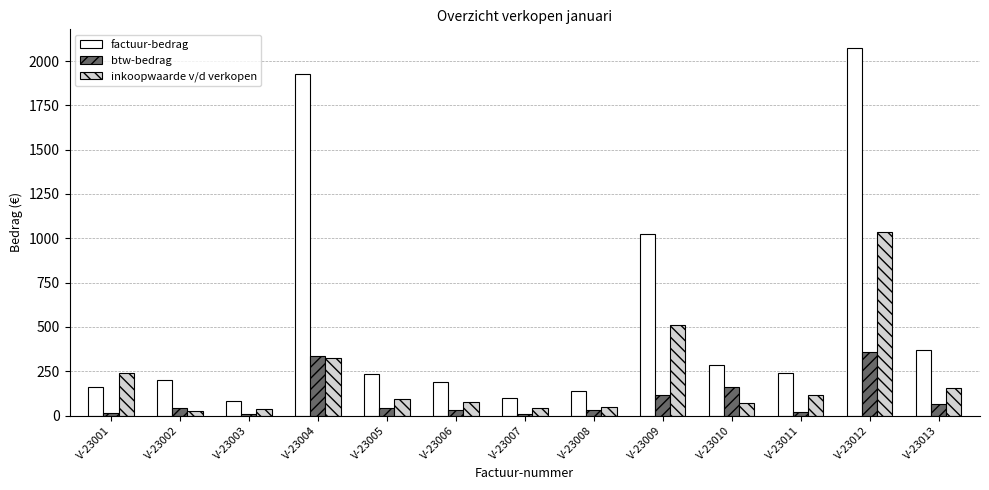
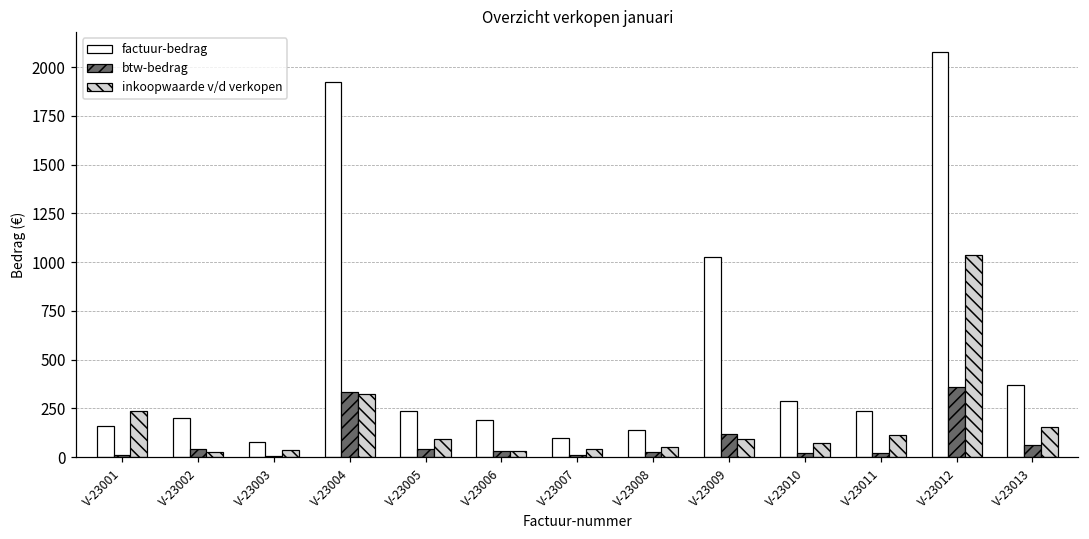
  {
    "factuur-bedrag": {
      "V-23001": 160,
      "V-23002": 200,
      "V-23003": 80,
      "V-23004": 1930,
      "V-23005": 240,
      "V-23006": 190,
      "V-23007": 100,
      "V-23008": 140,
      "V-23009": 1020,
      "V-23010": 290,
      "V-23011": 240,
      "V-23012": 2080,
      "V-23013": 370
    },
    "btw-bedrag": {
      "V-23002": 40,
      "V-23004": 330,
      "V-23005": 40,
      "V-23006": 30,
      "V-23008": 30,
      "V-23009": 120,
-     "V-23010": 160,
+     "V-23010": 20,
      "V-23011": 20,
      "V-23012": 360,
      "V-23013": 60
    },
    "inkoopwaarde v/d verkopen": {
      "V-23001": 240,
      "V-23002": 30,
      "V-23003": 30,
      "V-23004": 330,
      "V-23005": 90,
-     "V-23006": 80,
+     "V-23006": 30,
      "V-23007": 40,
      "V-23008": 50,
-     "V-23009": 510,
+     "V-23009": 90,
      "V-23010": 70,
      "V-23011": 120,
      "V-23012": 1040,
      "V-23013": 150
    }
  }
